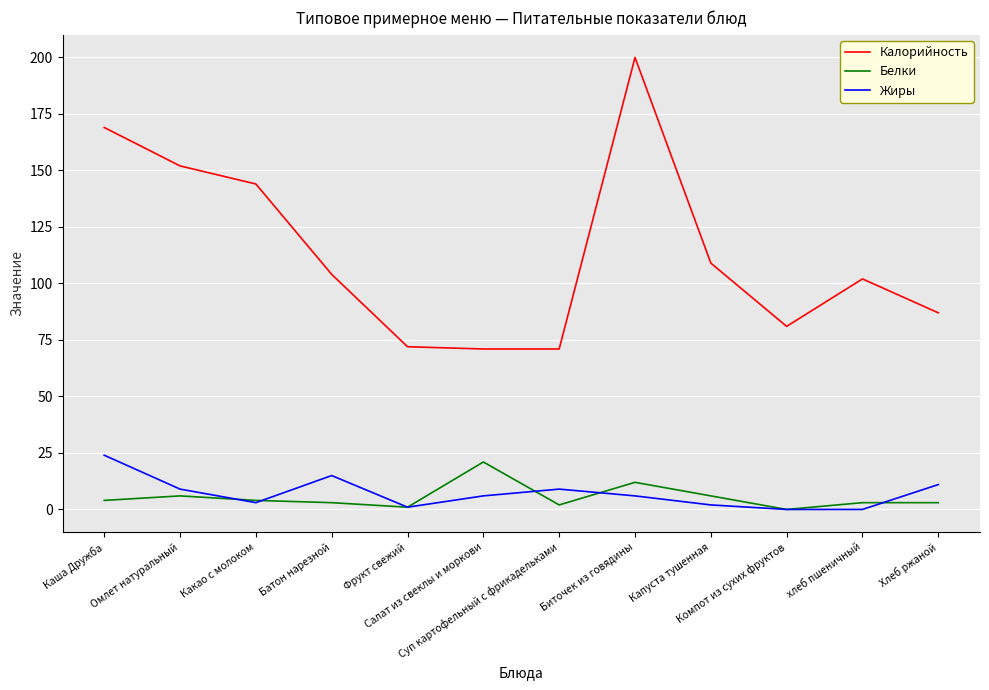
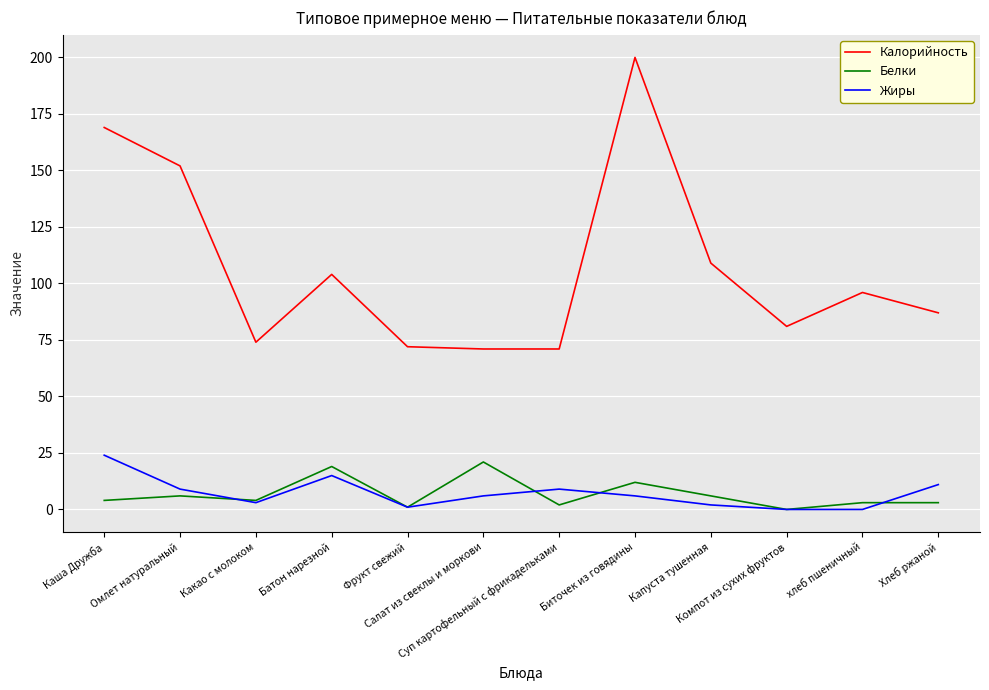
  {
    "Калорийность": {
      "Каша Дружба": 169,
      "Омлет натуральный": 152,
-     "Какао с молоком": 144,
+     "Какао с молоком": 74,
      "Батон нарезной": 104,
      "Фрукт свежий": 72,
      "Салат из свеклы и моркови": 71,
      "Суп картофельный с фрикадельками": 71,
      "Биточек из говядины": 200,
      "Капуста тушенная": 109,
      "Компот из сухих фруктов": 81,
-     "хлеб пшеничный": 102,
+     "хлеб пшеничный": 96,
      "Хлеб ржаной": 87
    },
    "Белки": {
      "Каша Дружба": 4,
      "Омлет натуральный": 6,
-     "Батон нарезной": 3,
+     "Батон нарезной": 19,
      "Салат из свеклы и моркови": 21,
      "Суп картофельный с фрикадельками": 2,
      "Биточек из говядины": 12,
      "Капуста тушенная": 6,
      "хлеб пшеничный": 3,
      "Хлеб ржаной": 3
    },
    "Жиры": {
      "Каша Дружба": 24,
      "Омлет натуральный": 9,
      "Батон нарезной": 15,
      "Салат из свеклы и моркови": 6,
      "Суп картофельный с фрикадельками": 9,
      "Биточек из говядины": 6,
      "Капуста тушенная": 2,
      "хлеб пшеничный": 0,
      "Хлеб ржаной": 11
    }
  }
